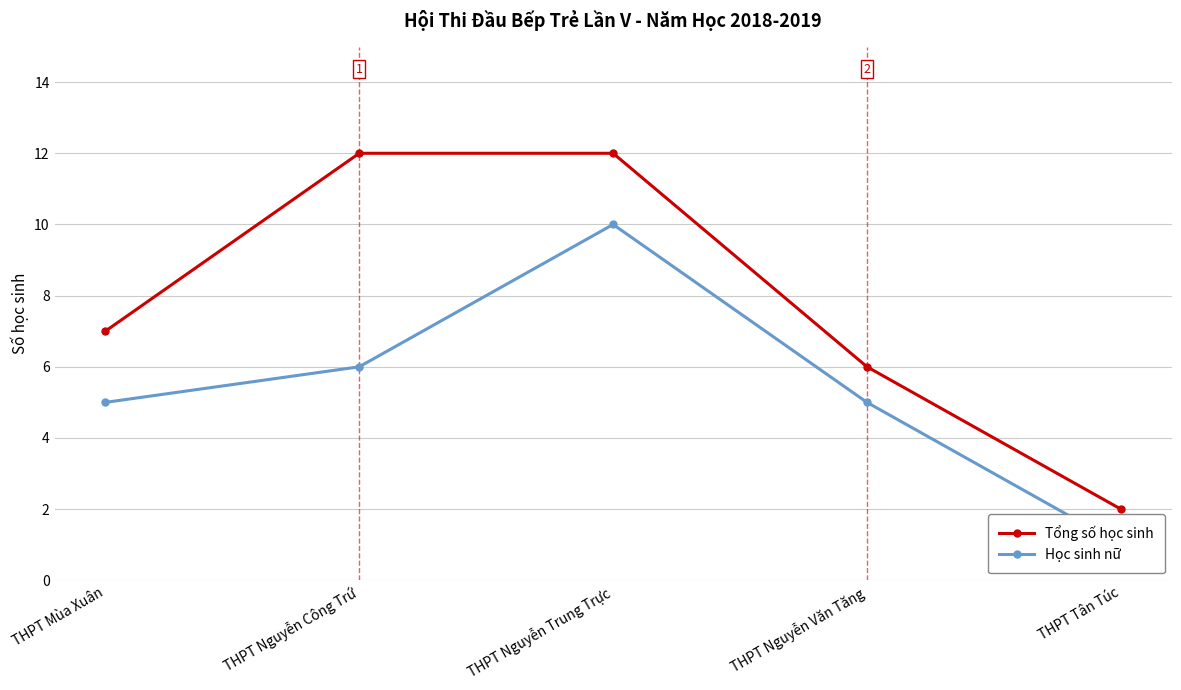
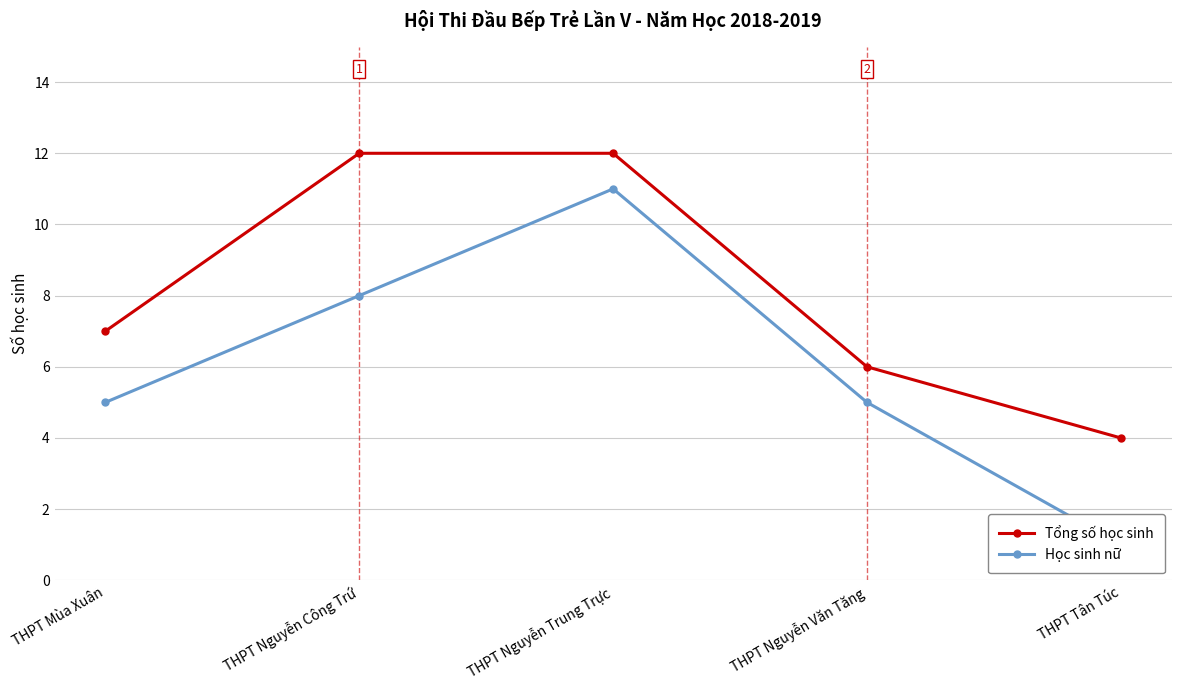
  {
    "Tổng số học sinh": {
      "THPT Mùa Xuân": 7,
      "THPT Nguyễn Công Trứ": 12,
      "THPT Nguyễn Trung Trực": 12,
      "THPT Nguyễn Văn Tăng": 6,
-     "THPT Tân Túc": 2
+     "THPT Tân Túc": 4
    },
    "Học sinh nữ": {
      "THPT Mùa Xuân": 5,
-     "THPT Nguyễn Công Trứ": 6,
-     "THPT Nguyễn Trung Trực": 10,
+     "THPT Nguyễn Công Trứ": 8,
+     "THPT Nguyễn Trung Trực": 11,
      "THPT Nguyễn Văn Tăng": 5
    }
  }
